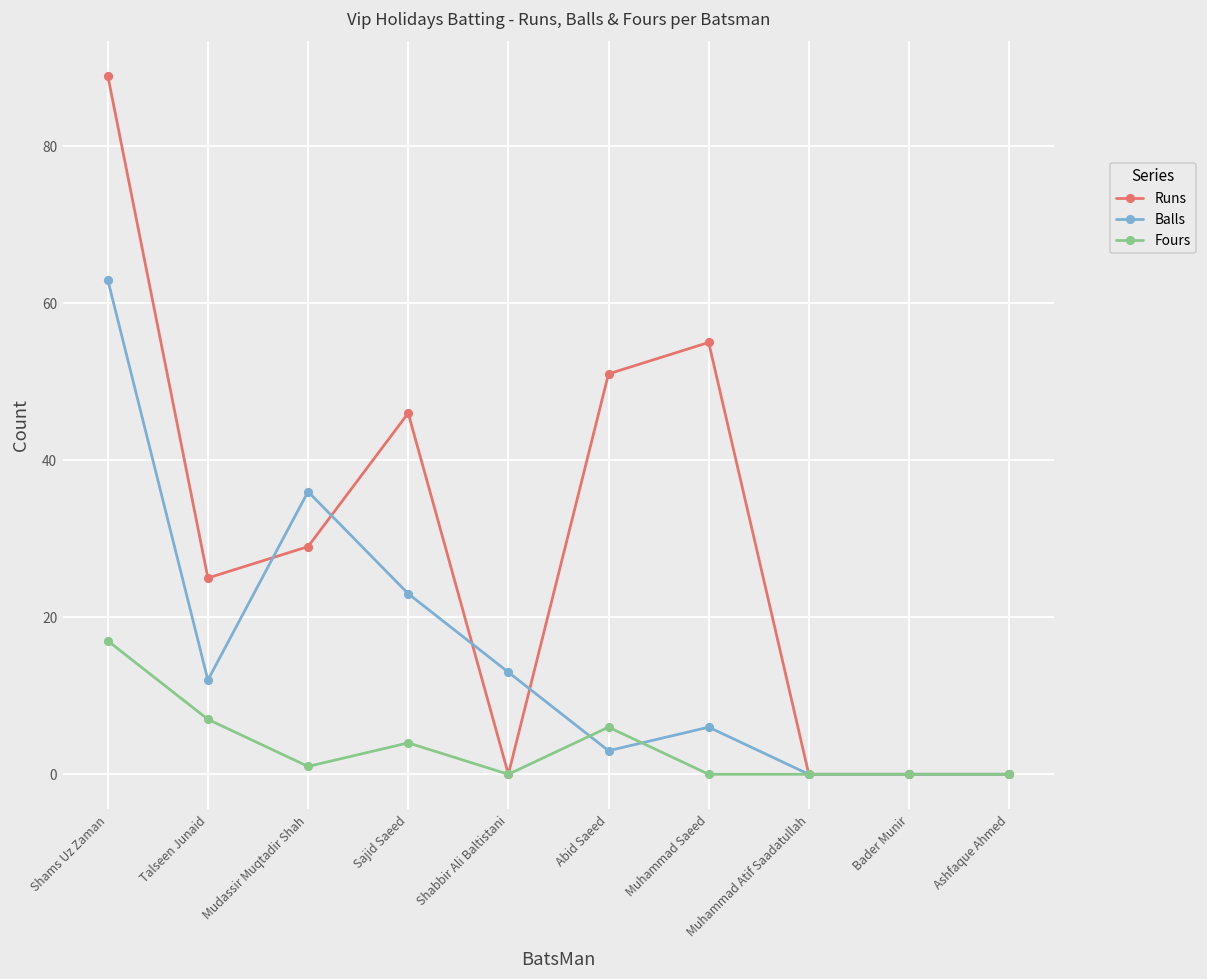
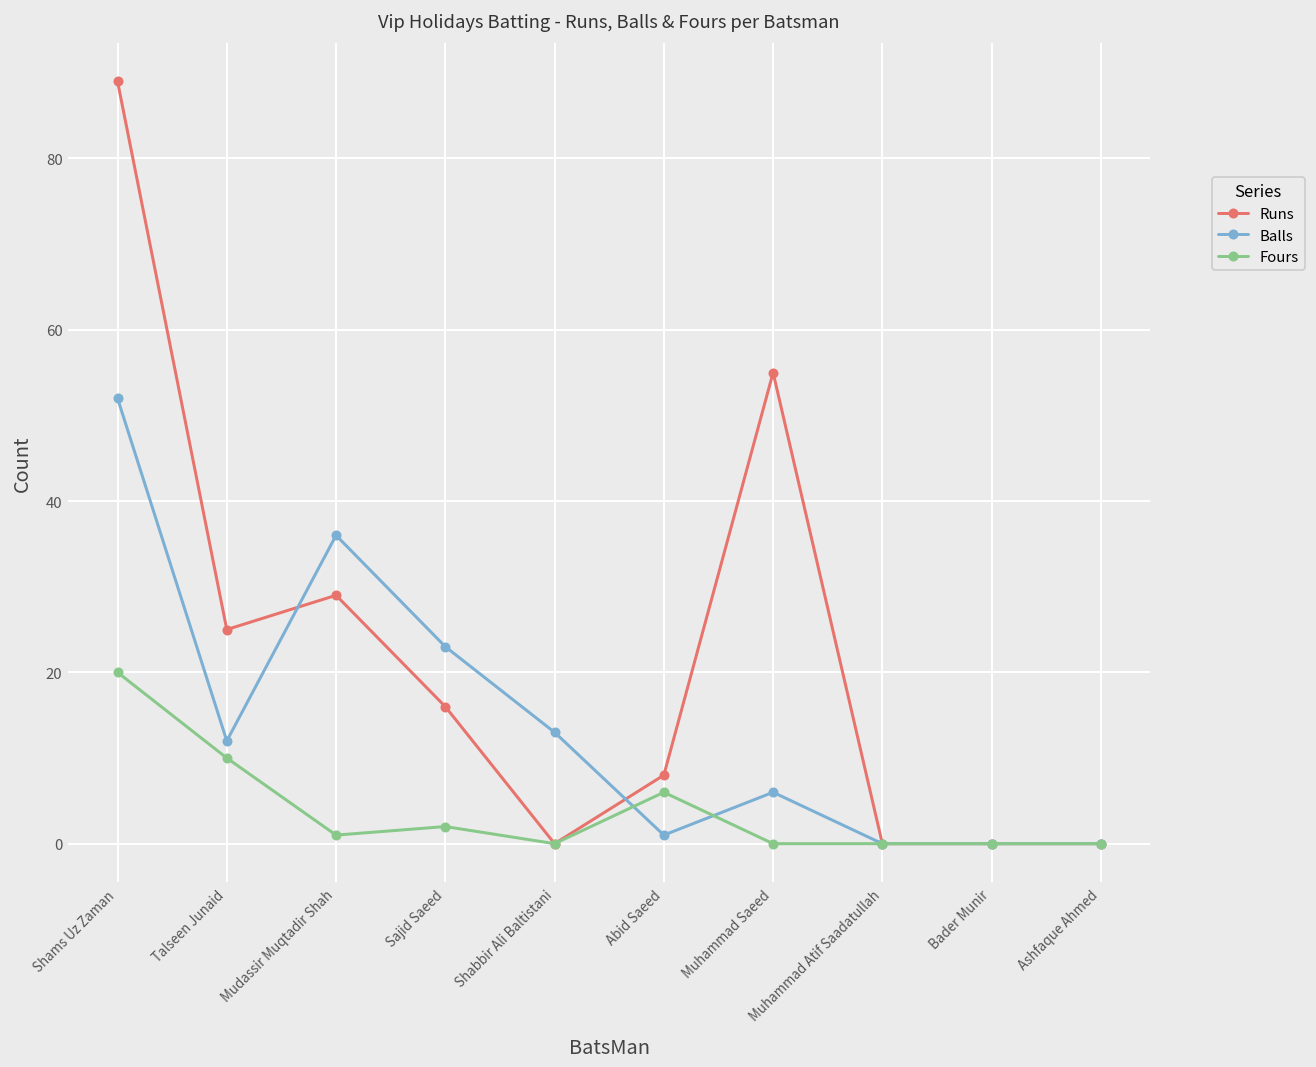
  {
    "Runs": {
      "Shams Uz Zaman": 89,
      "Talseen Junaid": 25,
      "Mudassir Muqtadir Shah": 29,
-     "Sajid Saeed": 46,
-     "Abid Saeed": 51,
+     "Sajid Saeed": 16,
+     "Abid Saeed": 8,
      "Muhammad Saeed": 55
    },
    "Balls": {
-     "Shams Uz Zaman": 63,
+     "Shams Uz Zaman": 52,
      "Talseen Junaid": 12,
      "Mudassir Muqtadir Shah": 36,
      "Sajid Saeed": 23,
      "Shabbir Ali Baltistani": 13,
-     "Abid Saeed": 3,
+     "Abid Saeed": 1,
      "Muhammad Saeed": 6
    },
    "Fours": {
-     "Shams Uz Zaman": 17,
-     "Talseen Junaid": 7,
+     "Shams Uz Zaman": 20,
+     "Talseen Junaid": 10,
      "Mudassir Muqtadir Shah": 1,
-     "Sajid Saeed": 4,
+     "Sajid Saeed": 2,
      "Abid Saeed": 6,
      "Muhammad Saeed": 0
    }
  }
